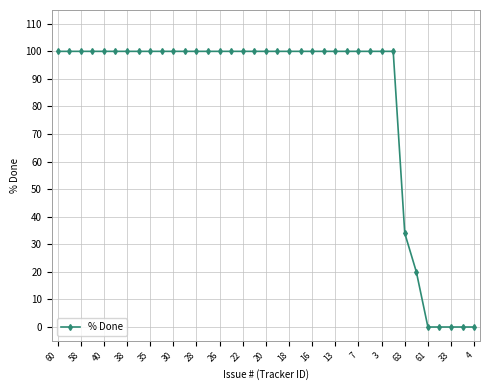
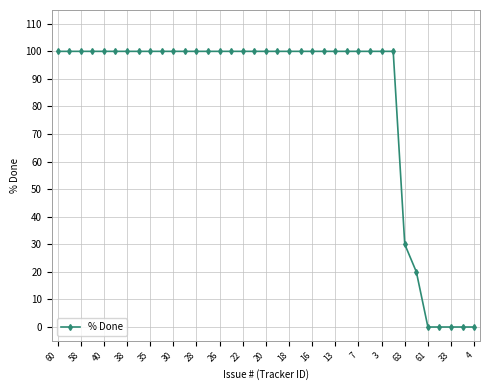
  {
    "60": 100,
    "58": 100,
    "40": 100,
    "38": 100,
    "30": 100,
    "28": 100,
    "26": 100,
    "22": 100,
    "20": 100,
    "18": 100,
    "16": 100,
-   "63": 34,
+   "63": 30,
    "61": 0,
    "4": 0
  }
